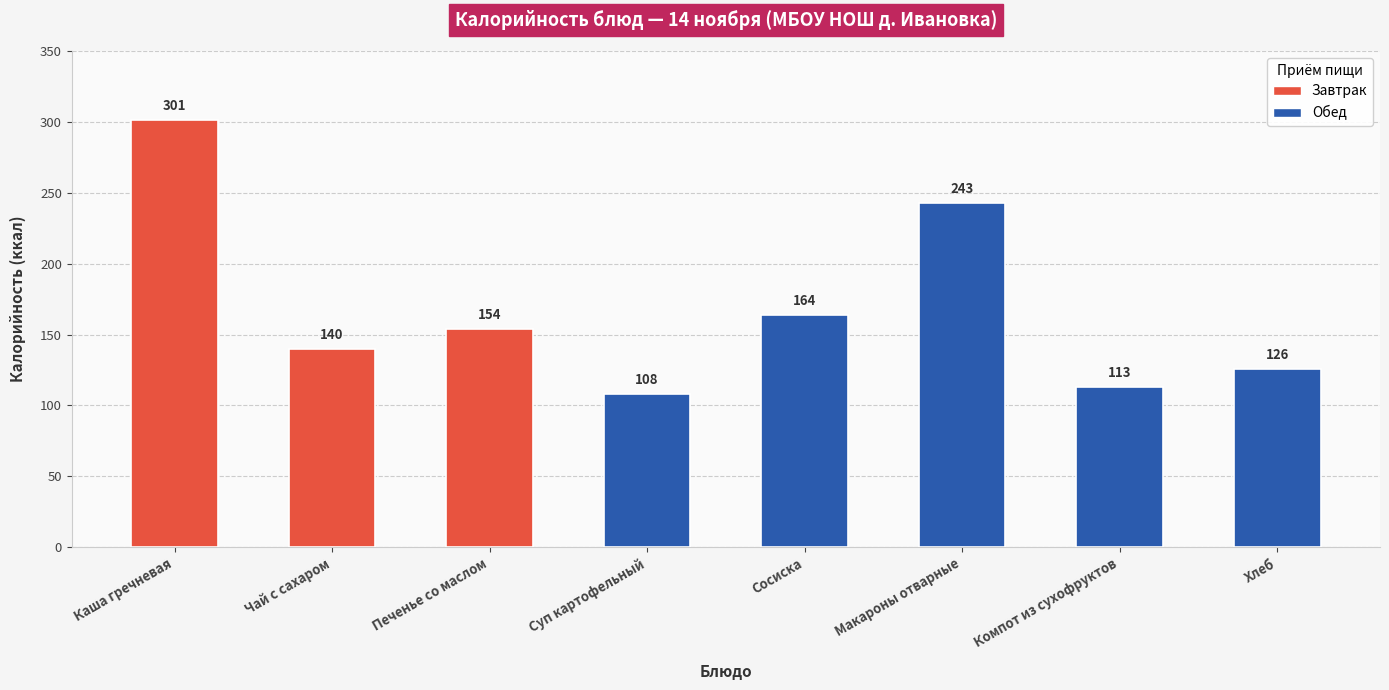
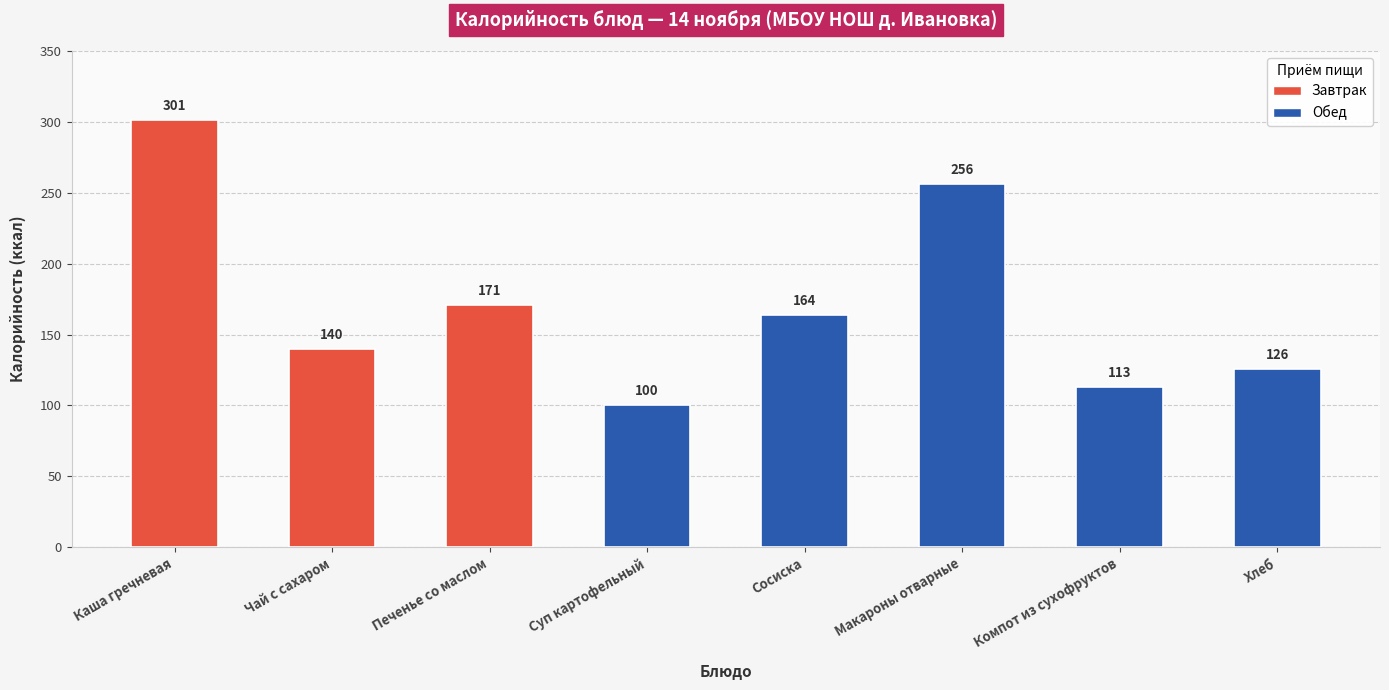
  {
    "Каша гречневая": 301,
    "Чай с сахаром": 140,
-   "Печенье со маслом": 154,
-   "Суп картофельный": 108,
+   "Печенье со маслом": 171,
+   "Суп картофельный": 100,
    "Сосиска": 164,
-   "Макароны отварные": 243,
+   "Макароны отварные": 256,
    "Компот из сухофруктов": 113,
    "Хлеб": 126
  }
